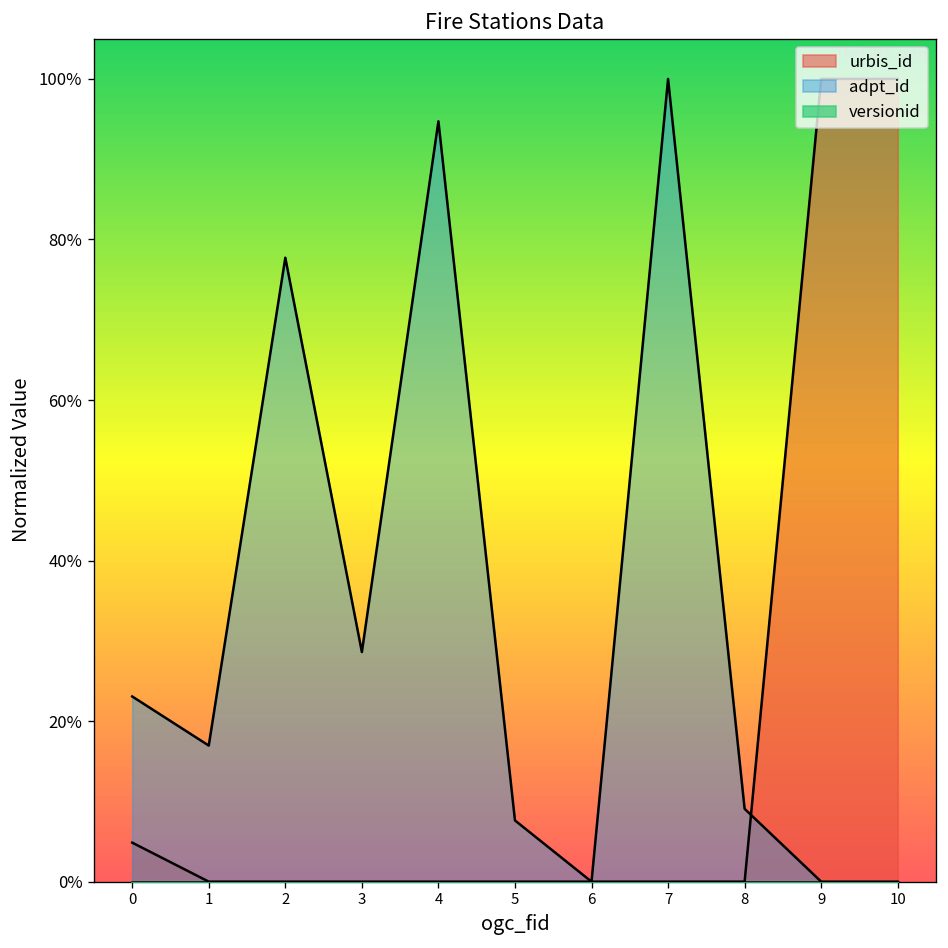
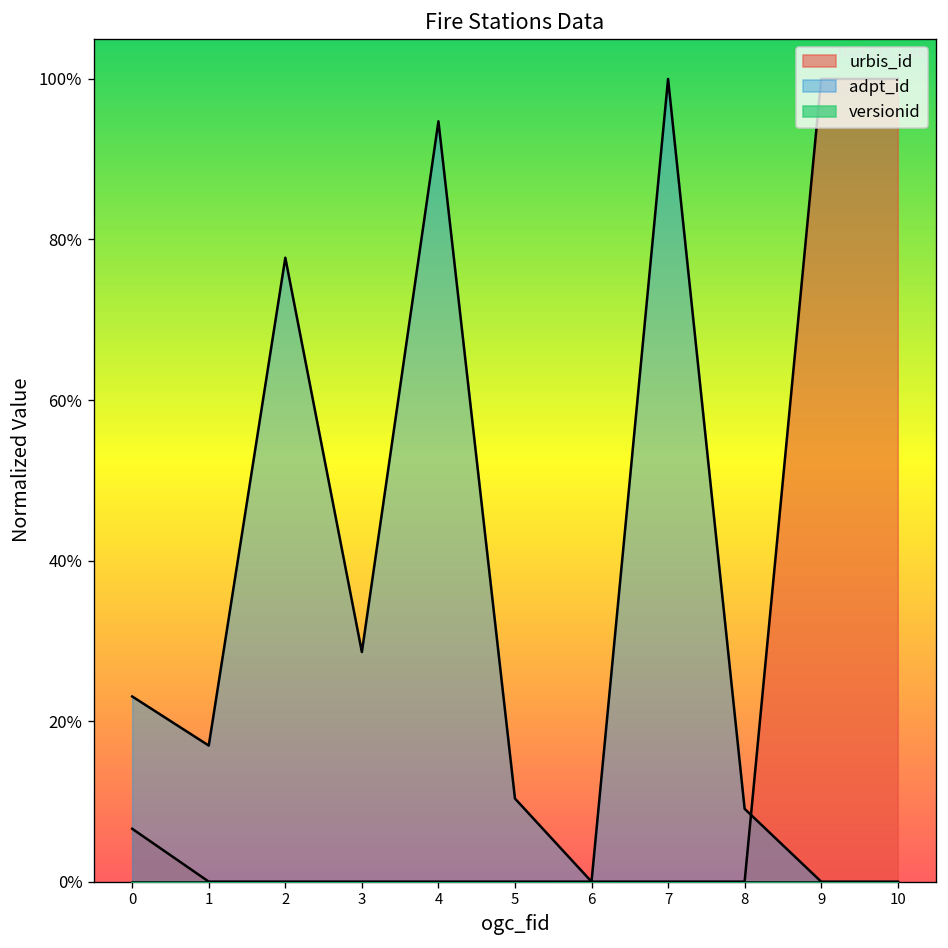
  {
    "urbis_id": {
-     "0": "5%"
+     "0": "7%"
    },
    "adpt_id": {
      "0": "23%",
      "1": "17%",
      "2": "78%",
      "3": "29%",
      "4": "95%",
-     "5": "8%",
+     "5": "10%",
      "7": "100%",
      "8": "9%"
    },
    "versionid": {
      "0": "0%"
    }
  }
